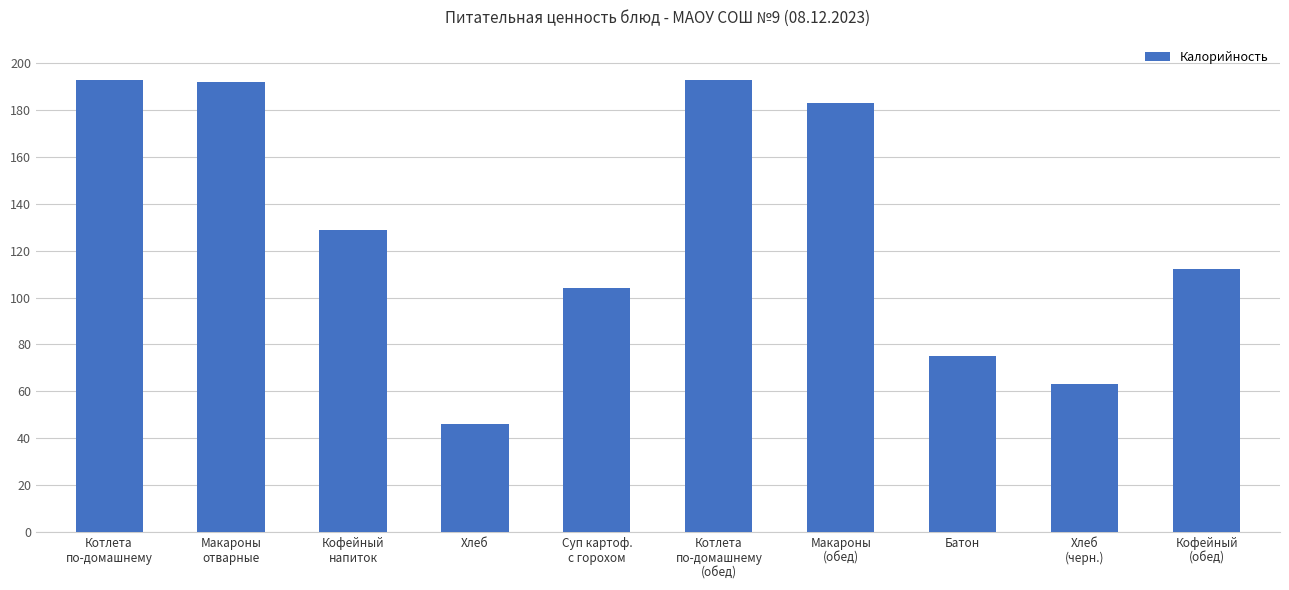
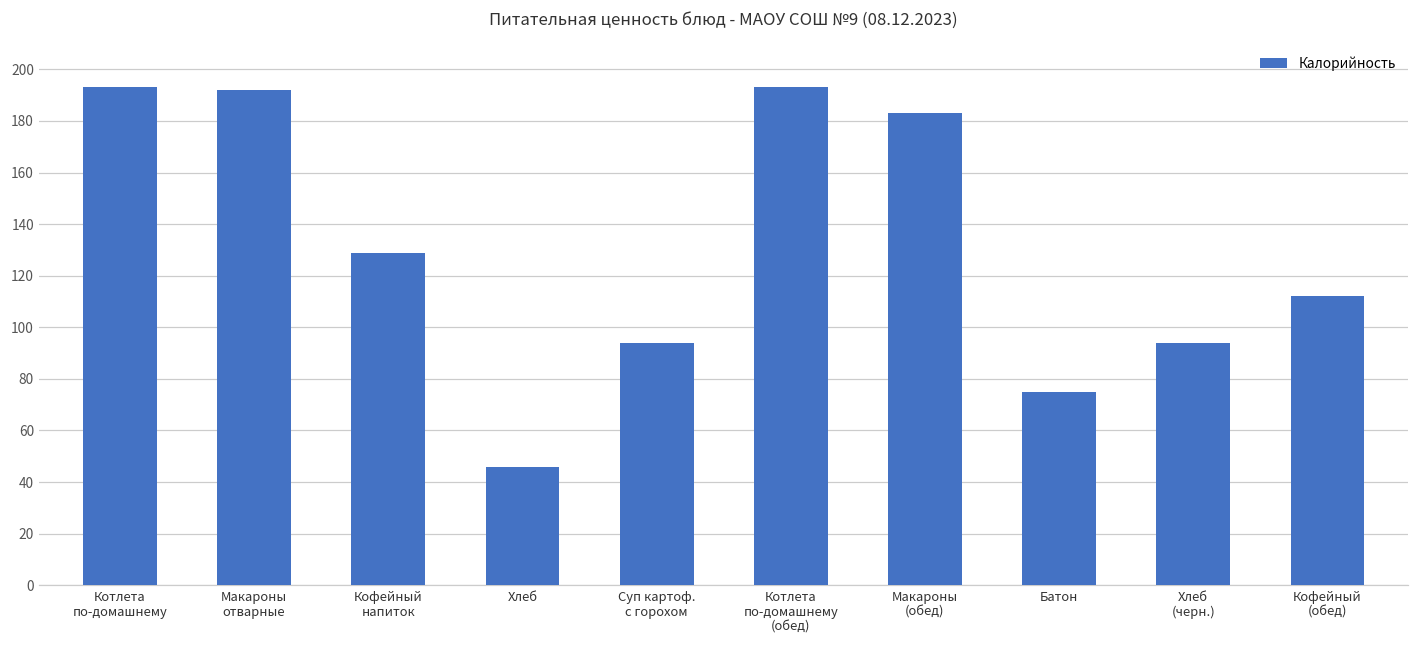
  {
    "Котлета по-домашнему": 193,
    "Макароны отварные": 192,
    "Кофейный напиток": 129,
    "Хлеб": 46,
-   "Суп картоф. с горохом": 104,
+   "Суп картоф. с горохом": 94,
    "Котлета по-домашнему (обед)": 193,
    "Макароны (обед)": 183,
    "Батон": 75,
-   "Хлеб (черн.)": 63,
+   "Хлеб (черн.)": 94,
    "Кофейный (обед)": 112
  }
